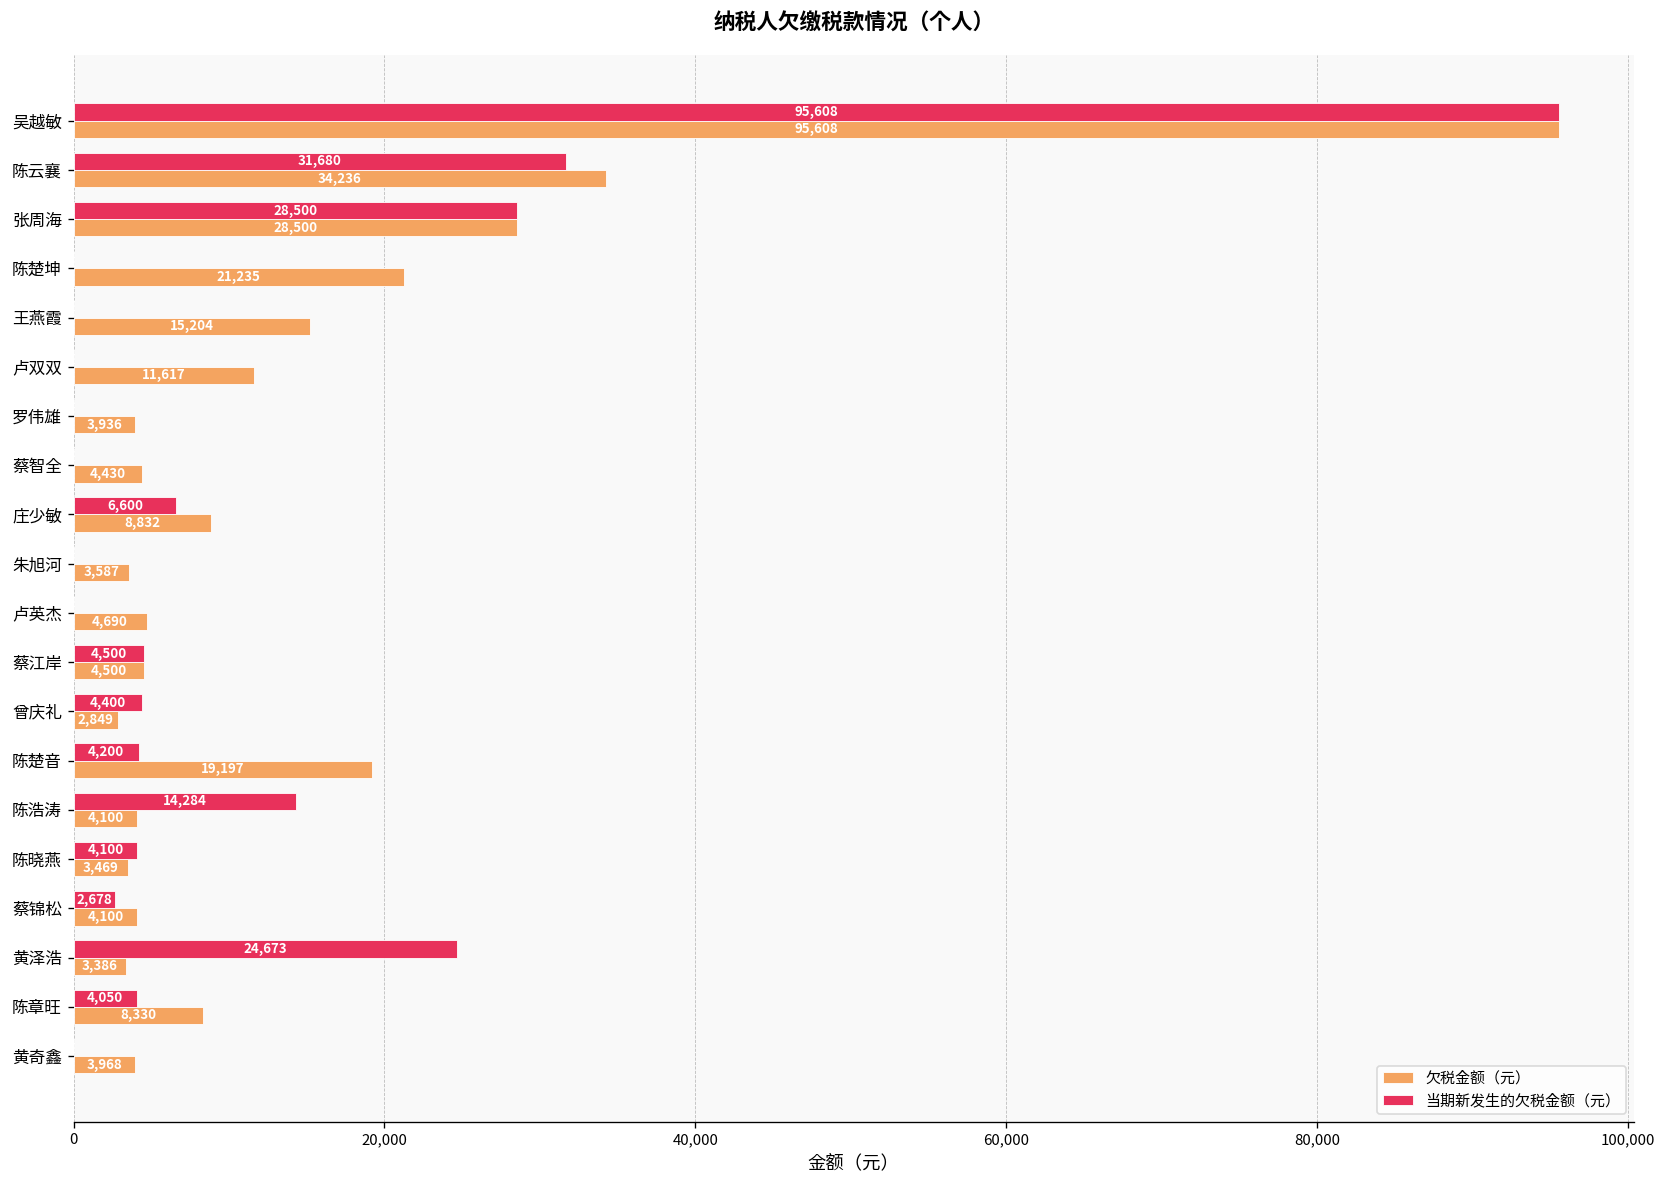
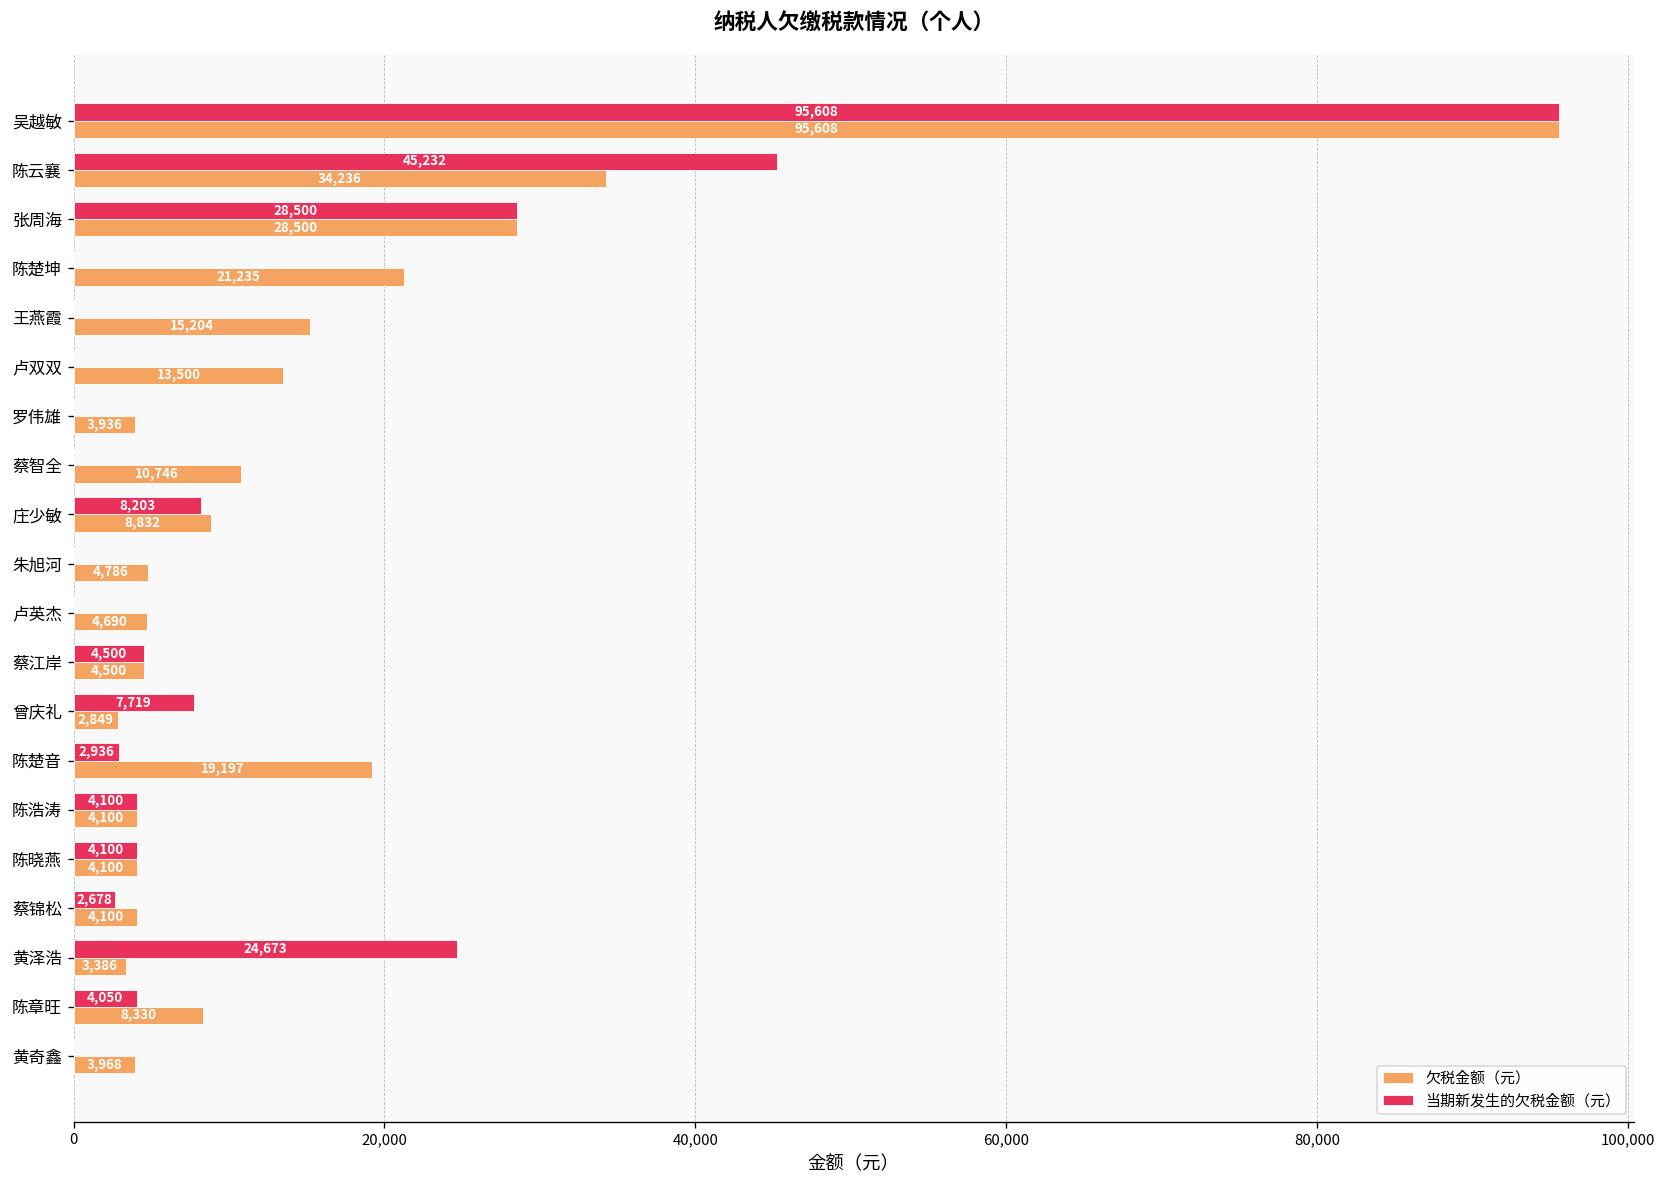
  {
    "欠税金额（元）": {
      "吴越敏": "95,608",
      "陈云襄": "34,236",
      "张周海": "28,500",
      "陈楚坤": "21,235",
      "王燕霞": "15,204",
-     "卢双双": "11,617",
+     "卢双双": "13,500",
      "罗伟雄": "3,936",
-     "蔡智全": "4,430",
+     "蔡智全": "10,746",
      "庄少敏": "8,832",
-     "朱旭河": "3,587",
+     "朱旭河": "4,786",
      "卢英杰": "4,690",
      "蔡江岸": "4,500",
      "曾庆礼": "2,849",
      "陈楚音": "19,197",
      "陈浩涛": "4,100",
-     "陈晓燕": "3,469",
+     "陈晓燕": "4,100",
      "蔡锦松": "4,100",
      "黄泽浩": "3,386",
      "陈章旺": "8,330",
      "黄奇鑫": "3,968"
    },
    "当期新发生的欠税金额（元）": {
      "吴越敏": "95,608",
-     "陈云襄": "31,680",
+     "陈云襄": "45,232",
      "张周海": "28,500",
-     "庄少敏": "6,600",
+     "庄少敏": "8,203",
      "蔡江岸": "4,500",
-     "曾庆礼": "4,400",
-     "陈楚音": "4,200",
-     "陈浩涛": "14,284",
+     "曾庆礼": "7,719",
+     "陈楚音": "2,936",
+     "陈浩涛": "4,100",
      "陈晓燕": "4,100",
      "蔡锦松": "2,678",
      "黄泽浩": "24,673",
      "陈章旺": "4,050"
    }
  }
